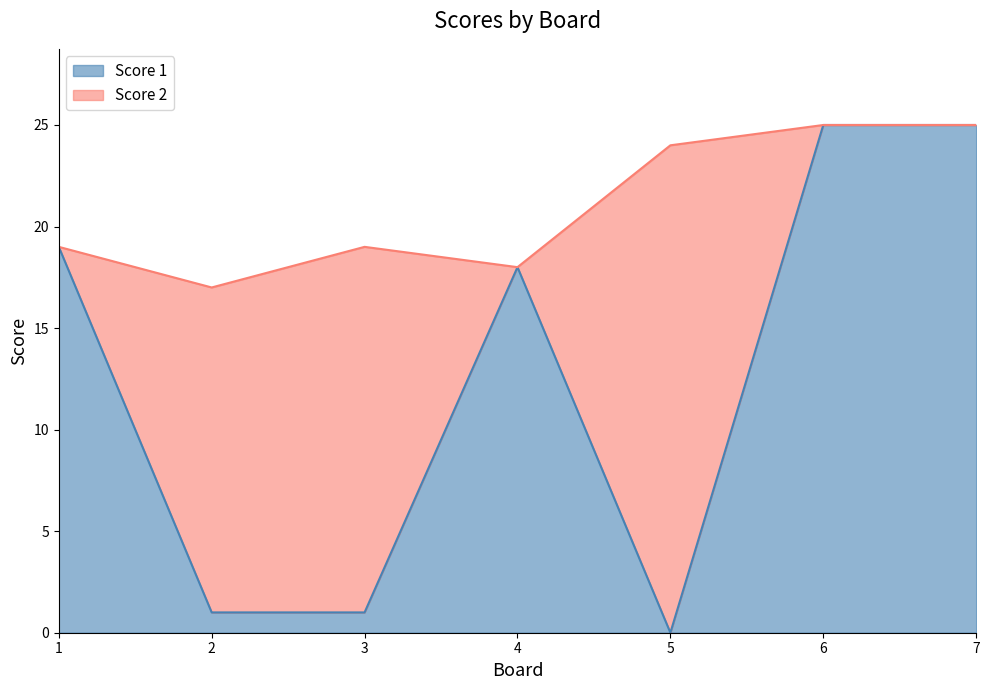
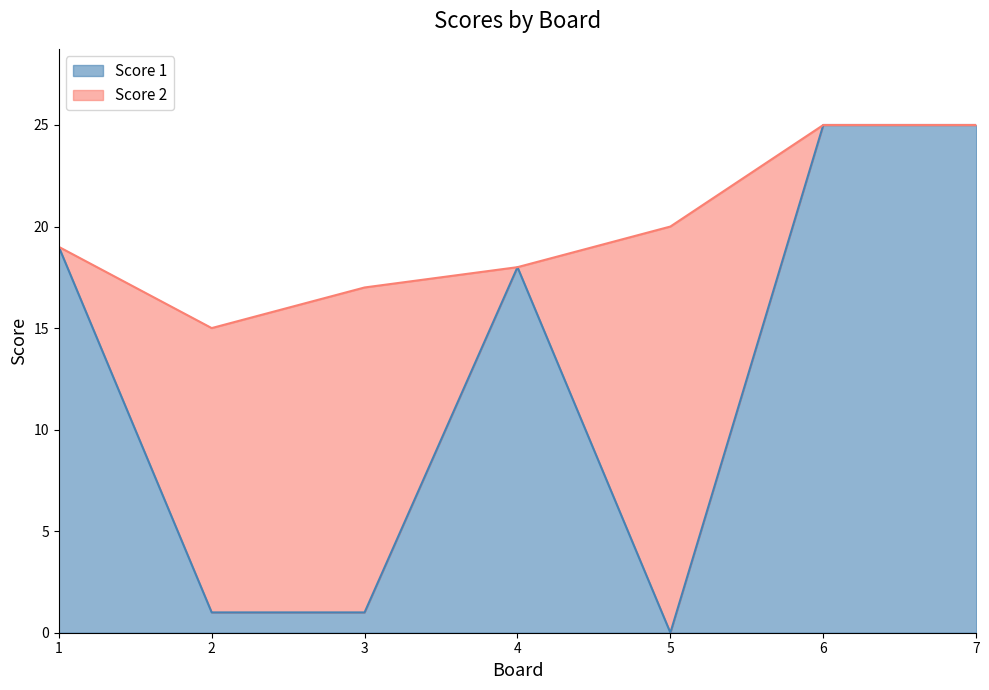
  {
    "Score 1": {
      "2": 1,
      "3": 1,
      "5": 0
    },
    "Score 2": {
-     "2": 16,
-     "3": 18,
-     "5": 24
+     "2": 14,
+     "3": 16,
+     "5": 20
    }
  }
